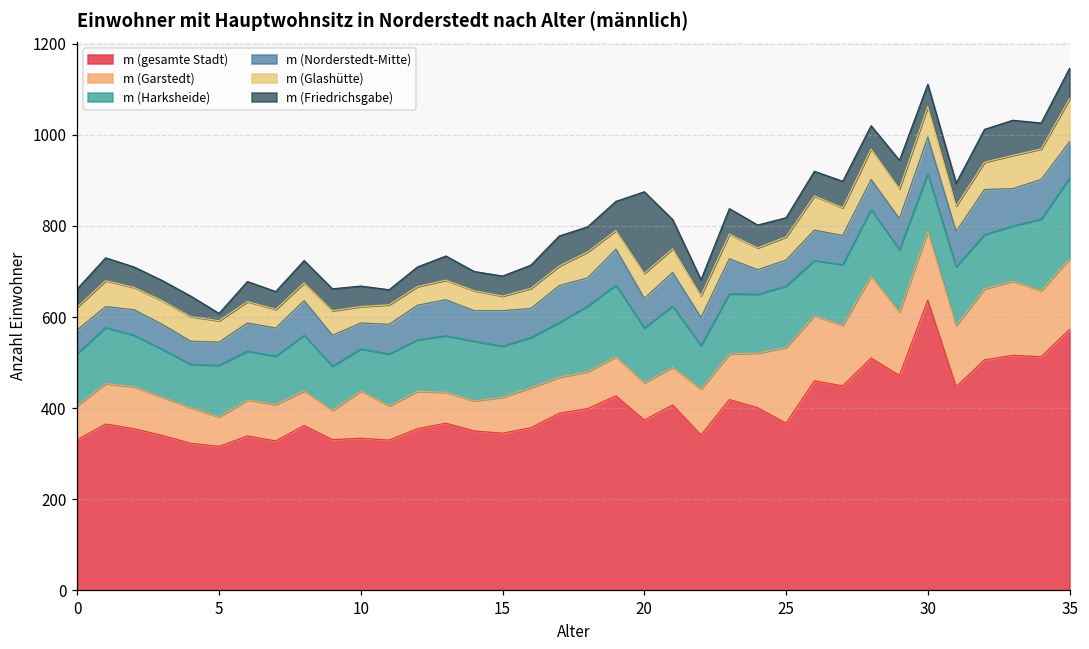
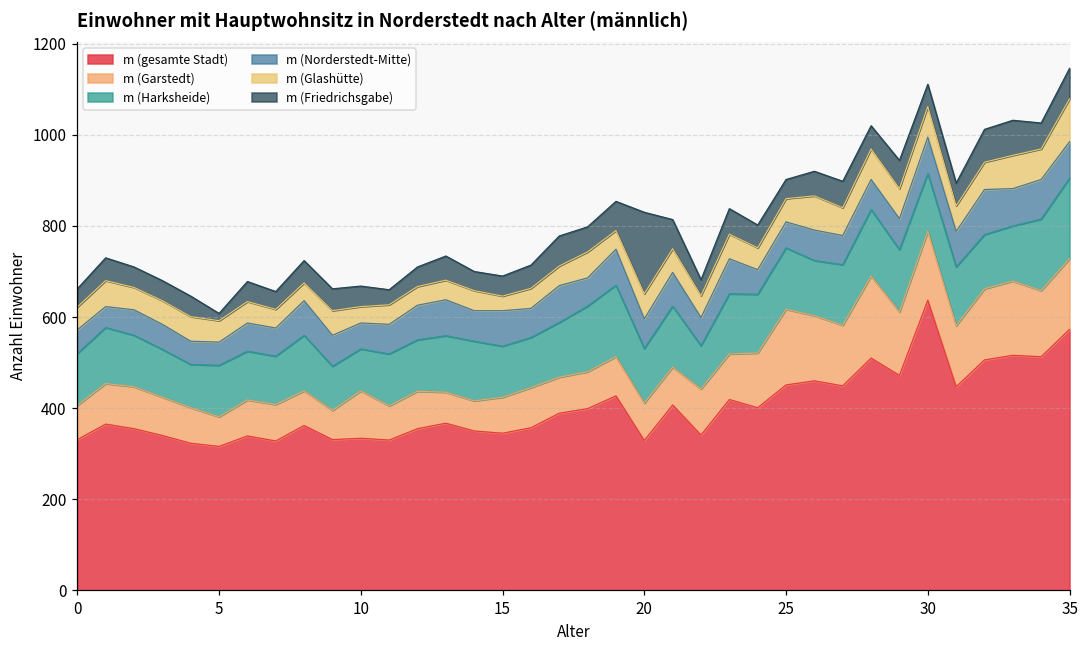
  {
    "m (gesamte Stadt)": {
      "0": 330,
      "5": 320,
      "10": 330,
      "15": 350,
-     "20": 370,
-     "25": 370,
+     "20": 330,
+     "25": 450,
      "30": 640,
      "35": 570
    },
    "m (Friedrichsgabe)": {
      "0": 40,
      "5": 20,
      "10": 50,
      "15": 40,
      "20": 180,
      "25": 40,
      "30": 50,
      "35": 70
    }
  }
